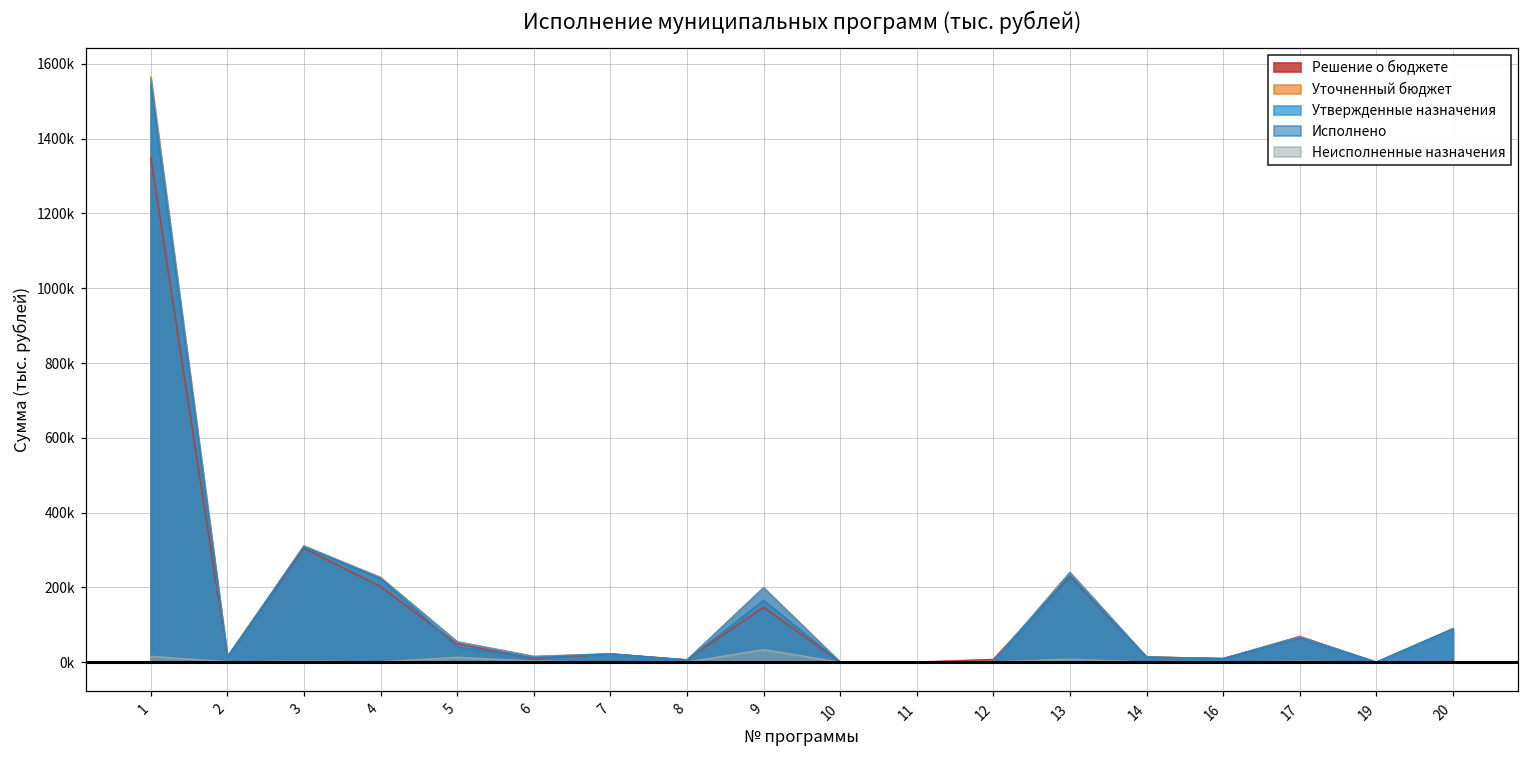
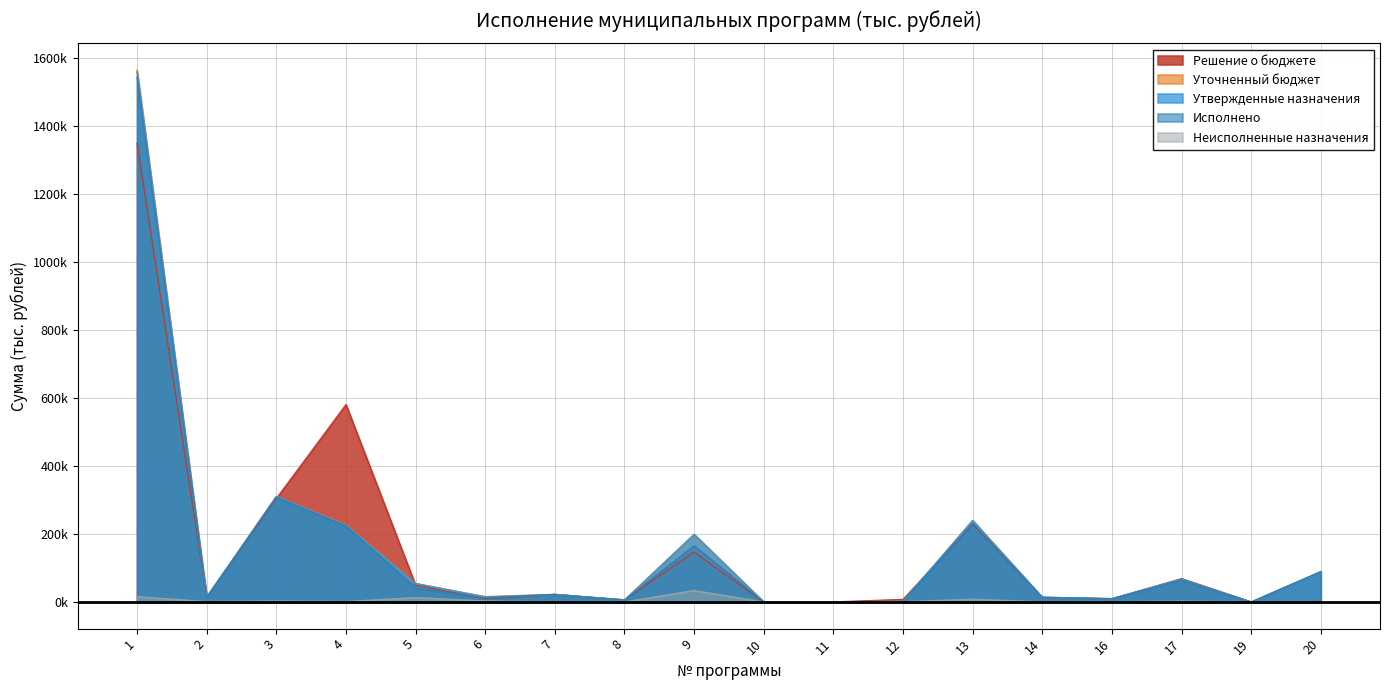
  {
    "Решение о бюджете": {
      "1": 1350000,
-     "4": 200000,
+     "4": 580000,
      "9": 150000
    },
    "Неисполненные назначения": {
      "1": 20000,
      "2": 0,
      "3": 0,
      "4": 0,
      "5": 10000,
      "7": 0,
      "9": 30000,
      "13": 10000,
      "14": 0,
      "16": 0,
      "17": 0
    }
  }
